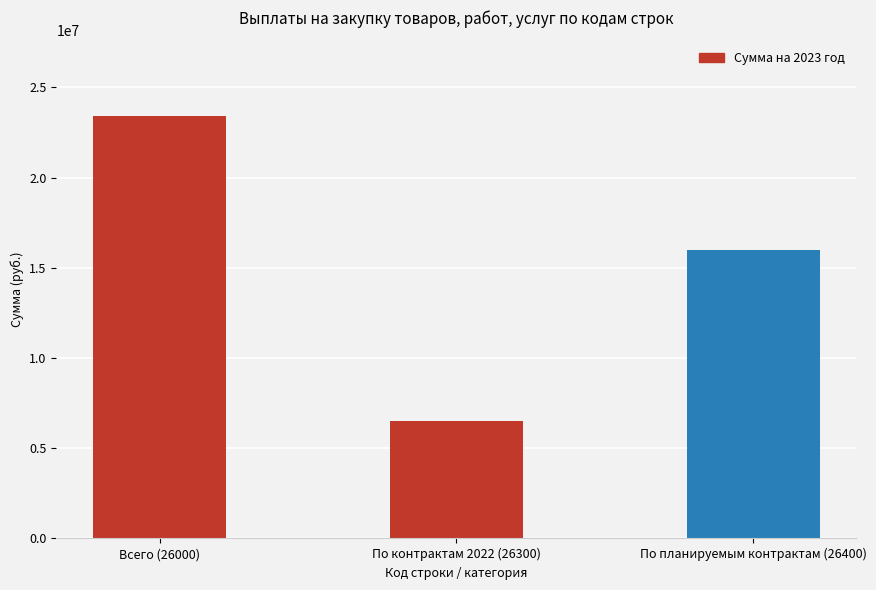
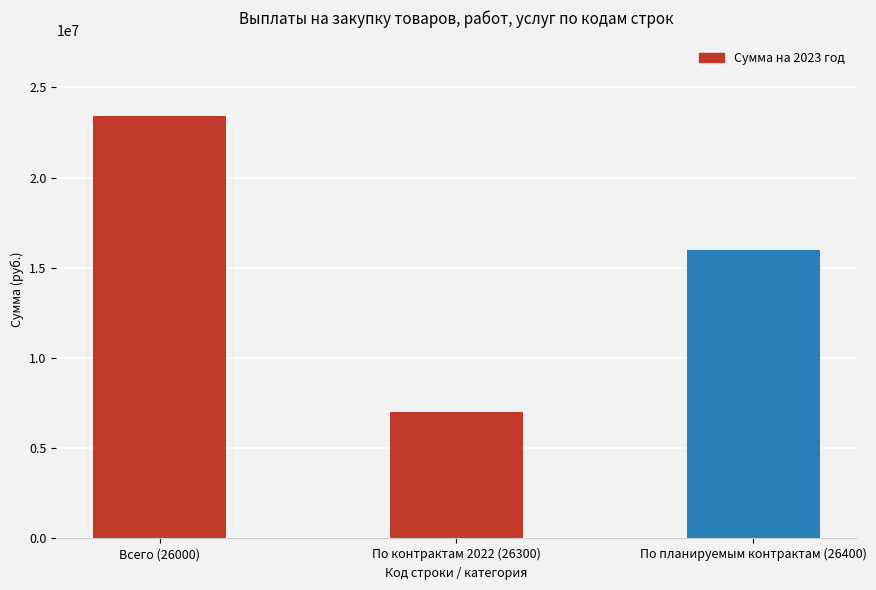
  {
    "Всего (26000)": 23400000,
-   "По контрактам 2022 (26300)": 6500000,
+   "По контрактам 2022 (26300)": 7000000,
    "По планируемым контрактам (26400)": 16000000
  }
